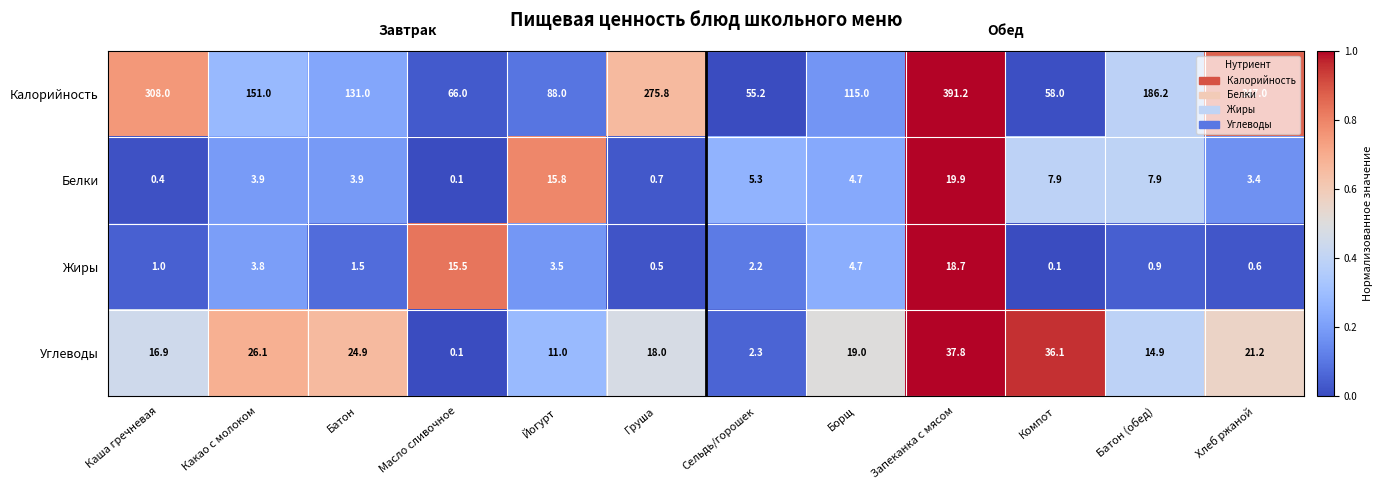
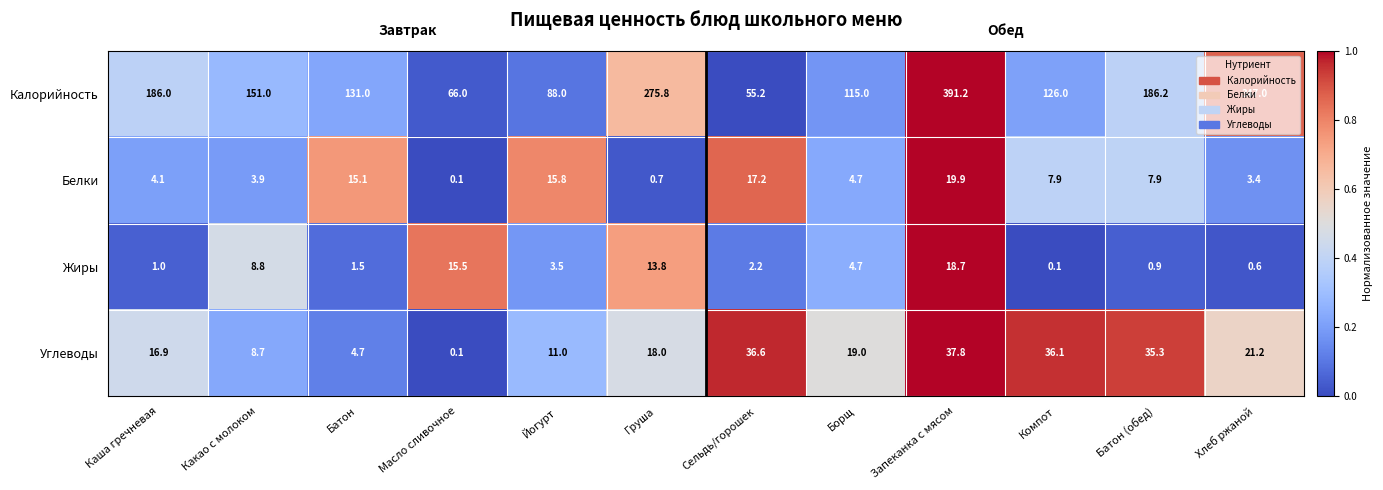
  {
    "Калорийность": {
-     "Каша гречневая": 308.0,
+     "Каша гречневая": 186.0,
      "Какао с молоком": 151.0,
      "Батон": 131.0,
      "Масло сливочное": 66.0,
      "Йогурт": 88.0,
      "Груша": 275.8,
      "Сельдь/горошек": 55.2,
      "Борщ": 115.0,
      "Запеканка с мясом": 391.2,
-     "Компот": 58.0,
+     "Компот": 126.0,
      "Батон (обед)": 186.2
    },
    "Белки": {
-     "Каша гречневая": 0.4,
+     "Каша гречневая": 4.1,
      "Какао с молоком": 3.9,
-     "Батон": 3.9,
+     "Батон": 15.1,
      "Масло сливочное": 0.1,
      "Йогурт": 15.8,
      "Груша": 0.7,
-     "Сельдь/горошек": 5.3,
+     "Сельдь/горошек": 17.2,
      "Борщ": 4.7,
      "Запеканка с мясом": 19.9,
      "Компот": 7.9,
      "Батон (обед)": 7.9,
      "Хлеб ржаной": 3.4
    },
    "Жиры": {
      "Каша гречневая": 1.0,
-     "Какао с молоком": 3.8,
+     "Какао с молоком": 8.8,
      "Батон": 1.5,
      "Масло сливочное": 15.5,
      "Йогурт": 3.5,
-     "Груша": 0.5,
+     "Груша": 13.8,
      "Сельдь/горошек": 2.2,
      "Борщ": 4.7,
      "Запеканка с мясом": 18.7,
      "Компот": 0.1,
      "Батон (обед)": 0.9,
      "Хлеб ржаной": 0.6
    },
    "Углеводы": {
      "Каша гречневая": 16.9,
-     "Какао с молоком": 26.1,
-     "Батон": 24.9,
+     "Какао с молоком": 8.7,
+     "Батон": 4.7,
      "Масло сливочное": 0.1,
      "Йогурт": 11.0,
      "Груша": 18.0,
-     "Сельдь/горошек": 2.3,
+     "Сельдь/горошек": 36.6,
      "Борщ": 19.0,
      "Запеканка с мясом": 37.8,
      "Компот": 36.1,
-     "Батон (обед)": 14.9,
+     "Батон (обед)": 35.3,
      "Хлеб ржаной": 21.2
    }
  }
